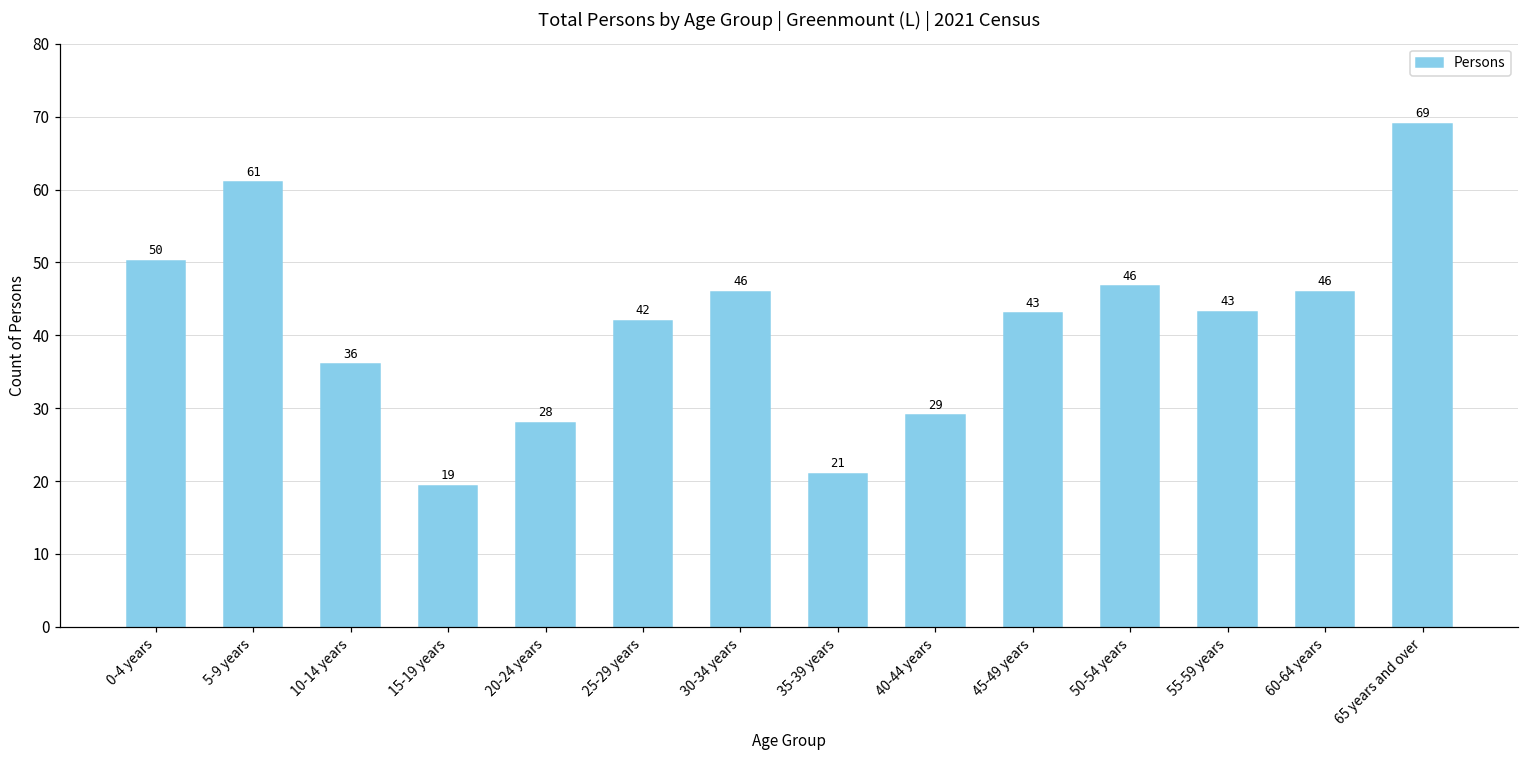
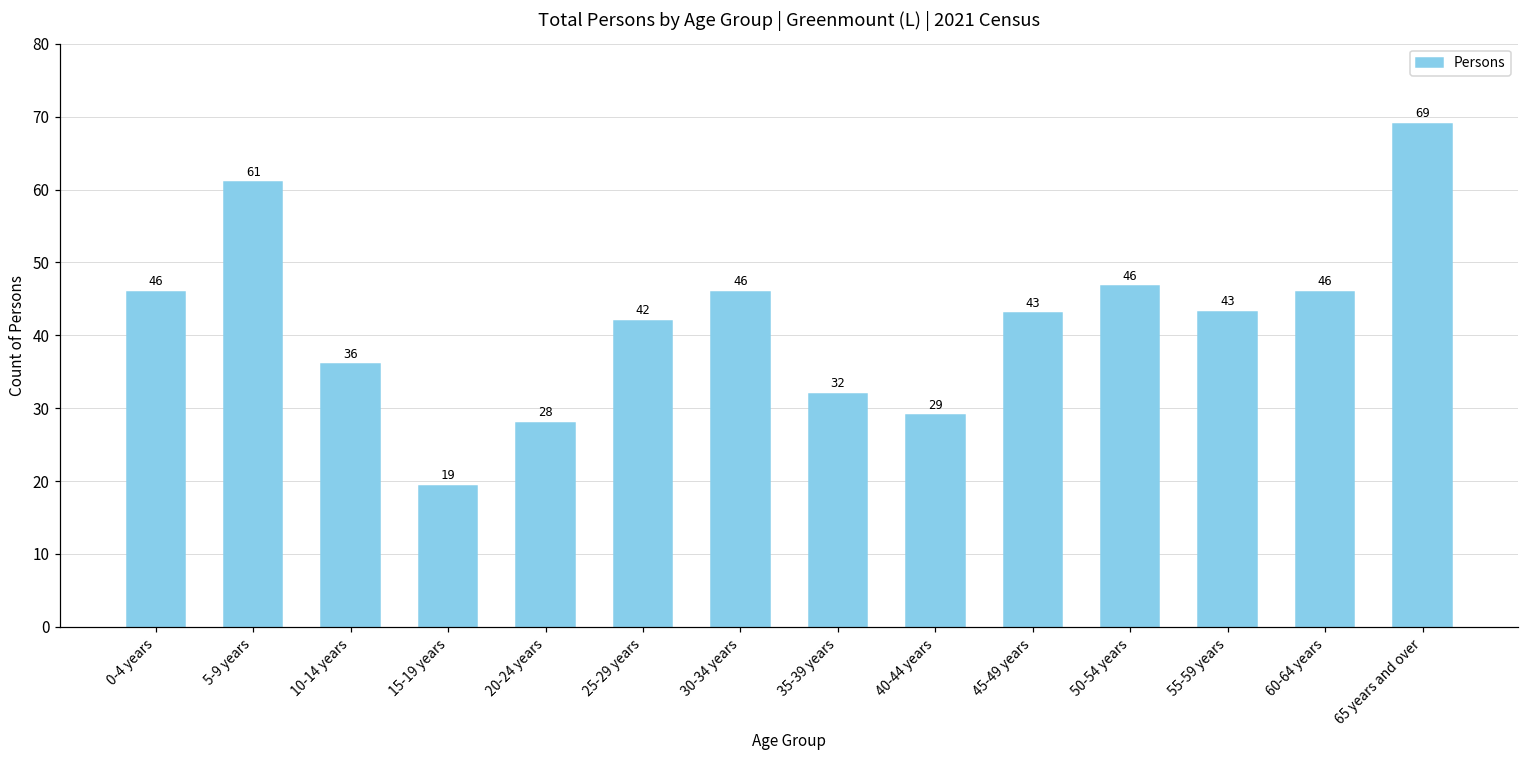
  {
-   "0-4 years": 50,
+   "0-4 years": 46,
    "5-9 years": 61,
    "10-14 years": 36,
    "15-19 years": 19,
    "20-24 years": 28,
    "25-29 years": 42,
    "30-34 years": 46,
-   "35-39 years": 21,
+   "35-39 years": 32,
    "40-44 years": 29,
    "45-49 years": 43,
    "55-59 years": 43,
    "60-64 years": 46,
    "65 years and over": 69
  }
